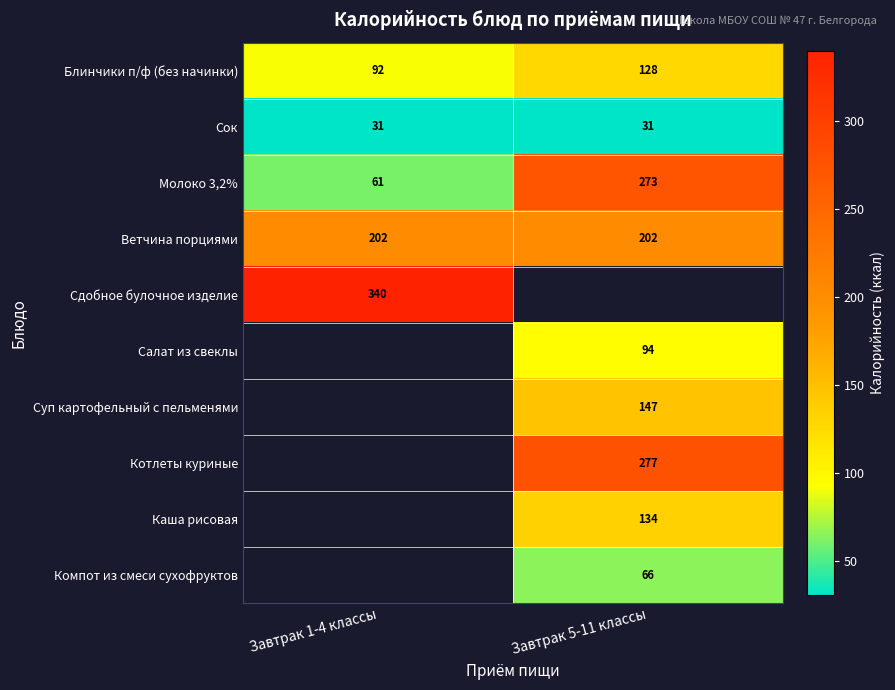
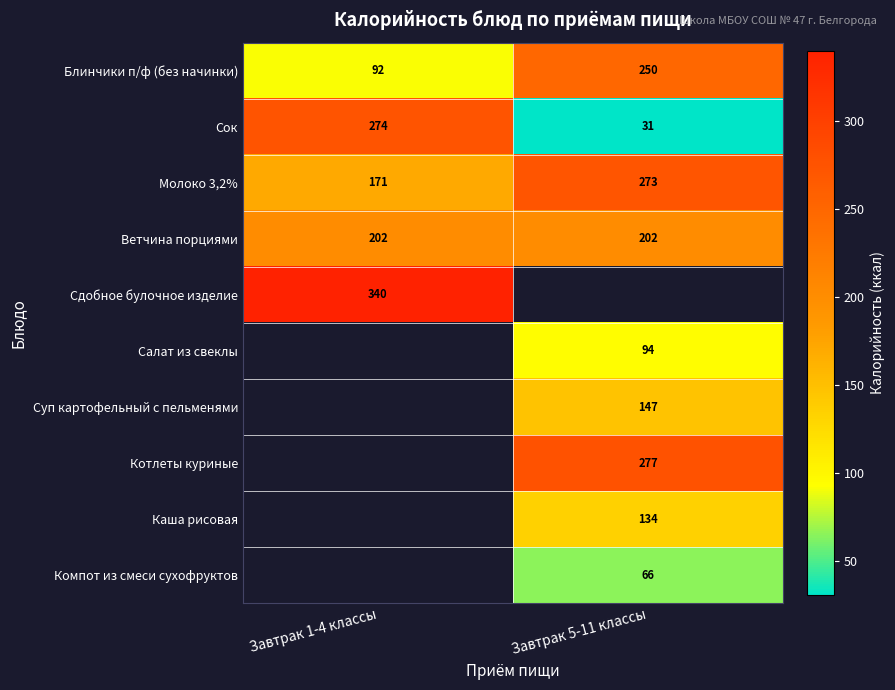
  {
    "Блинчики п/ф (без начинки)": {
      "Завтрак 1-4 классы": 92,
-     "Завтрак 5-11 классы": 128
+     "Завтрак 5-11 классы": 250
    },
    "Сок": {
-     "Завтрак 1-4 классы": 31,
+     "Завтрак 1-4 классы": 274,
      "Завтрак 5-11 классы": 31
    },
    "Молоко 3,2%": {
-     "Завтрак 1-4 классы": 61,
+     "Завтрак 1-4 классы": 171,
      "Завтрак 5-11 классы": 273
    },
    "Ветчина порциями": {
      "Завтрак 1-4 классы": 202,
      "Завтрак 5-11 классы": 202
    },
    "Сдобное булочное изделие": {
      "Завтрак 1-4 классы": 340
    },
    "Салат из свеклы": {
      "Завтрак 5-11 классы": 94
    },
    "Суп картофельный с пельменями": {
      "Завтрак 5-11 классы": 147
    },
    "Котлеты куриные": {
      "Завтрак 5-11 классы": 277
    },
    "Каша рисовая": {
      "Завтрак 5-11 классы": 134
    },
    "Компот из смеси сухофруктов": {
      "Завтрак 5-11 классы": 66
    }
  }
